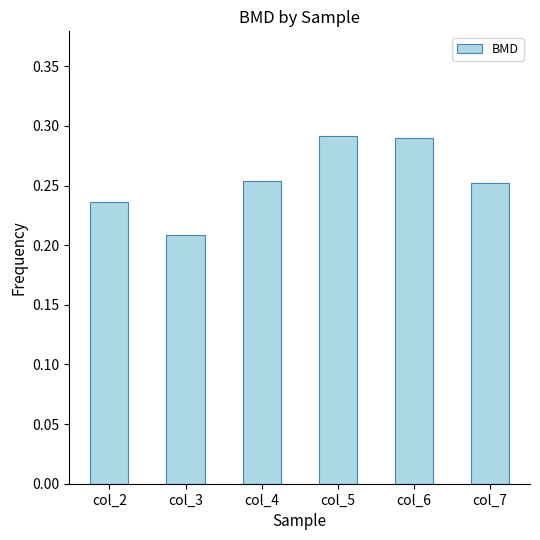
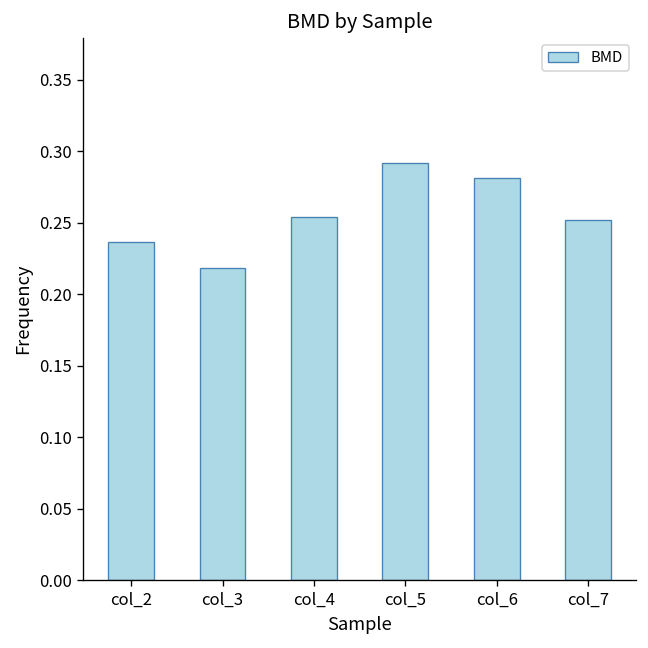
  {
    "col_2": 0.236,
-   "col_3": 0.209,
+   "col_3": 0.218,
    "col_4": 0.254,
    "col_5": 0.292,
-   "col_6": 0.290,
+   "col_6": 0.281,
    "col_7": 0.252
  }
